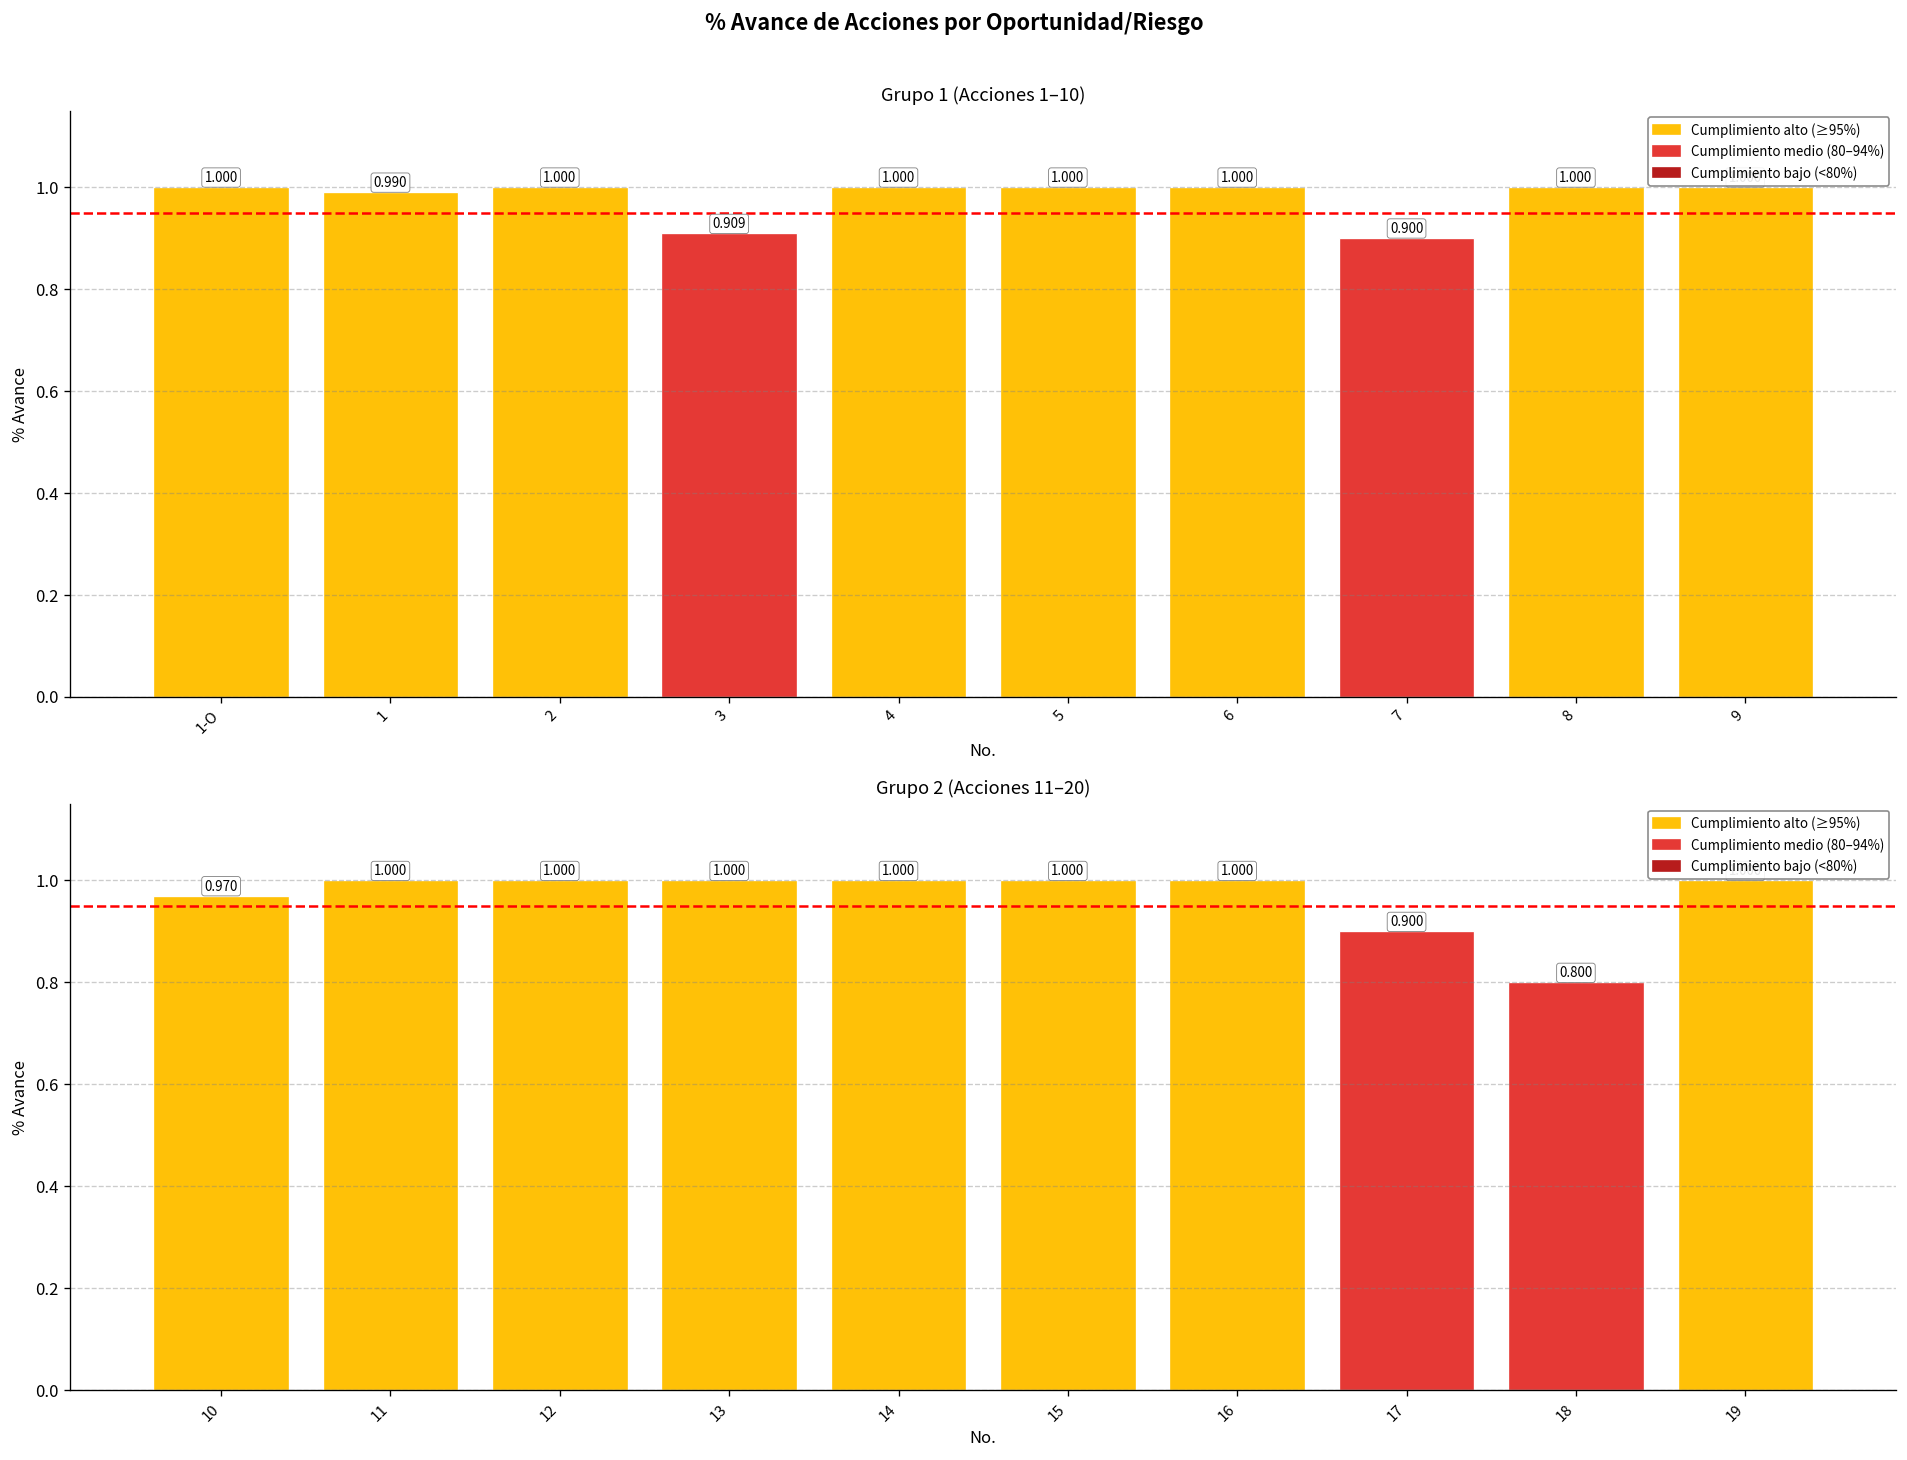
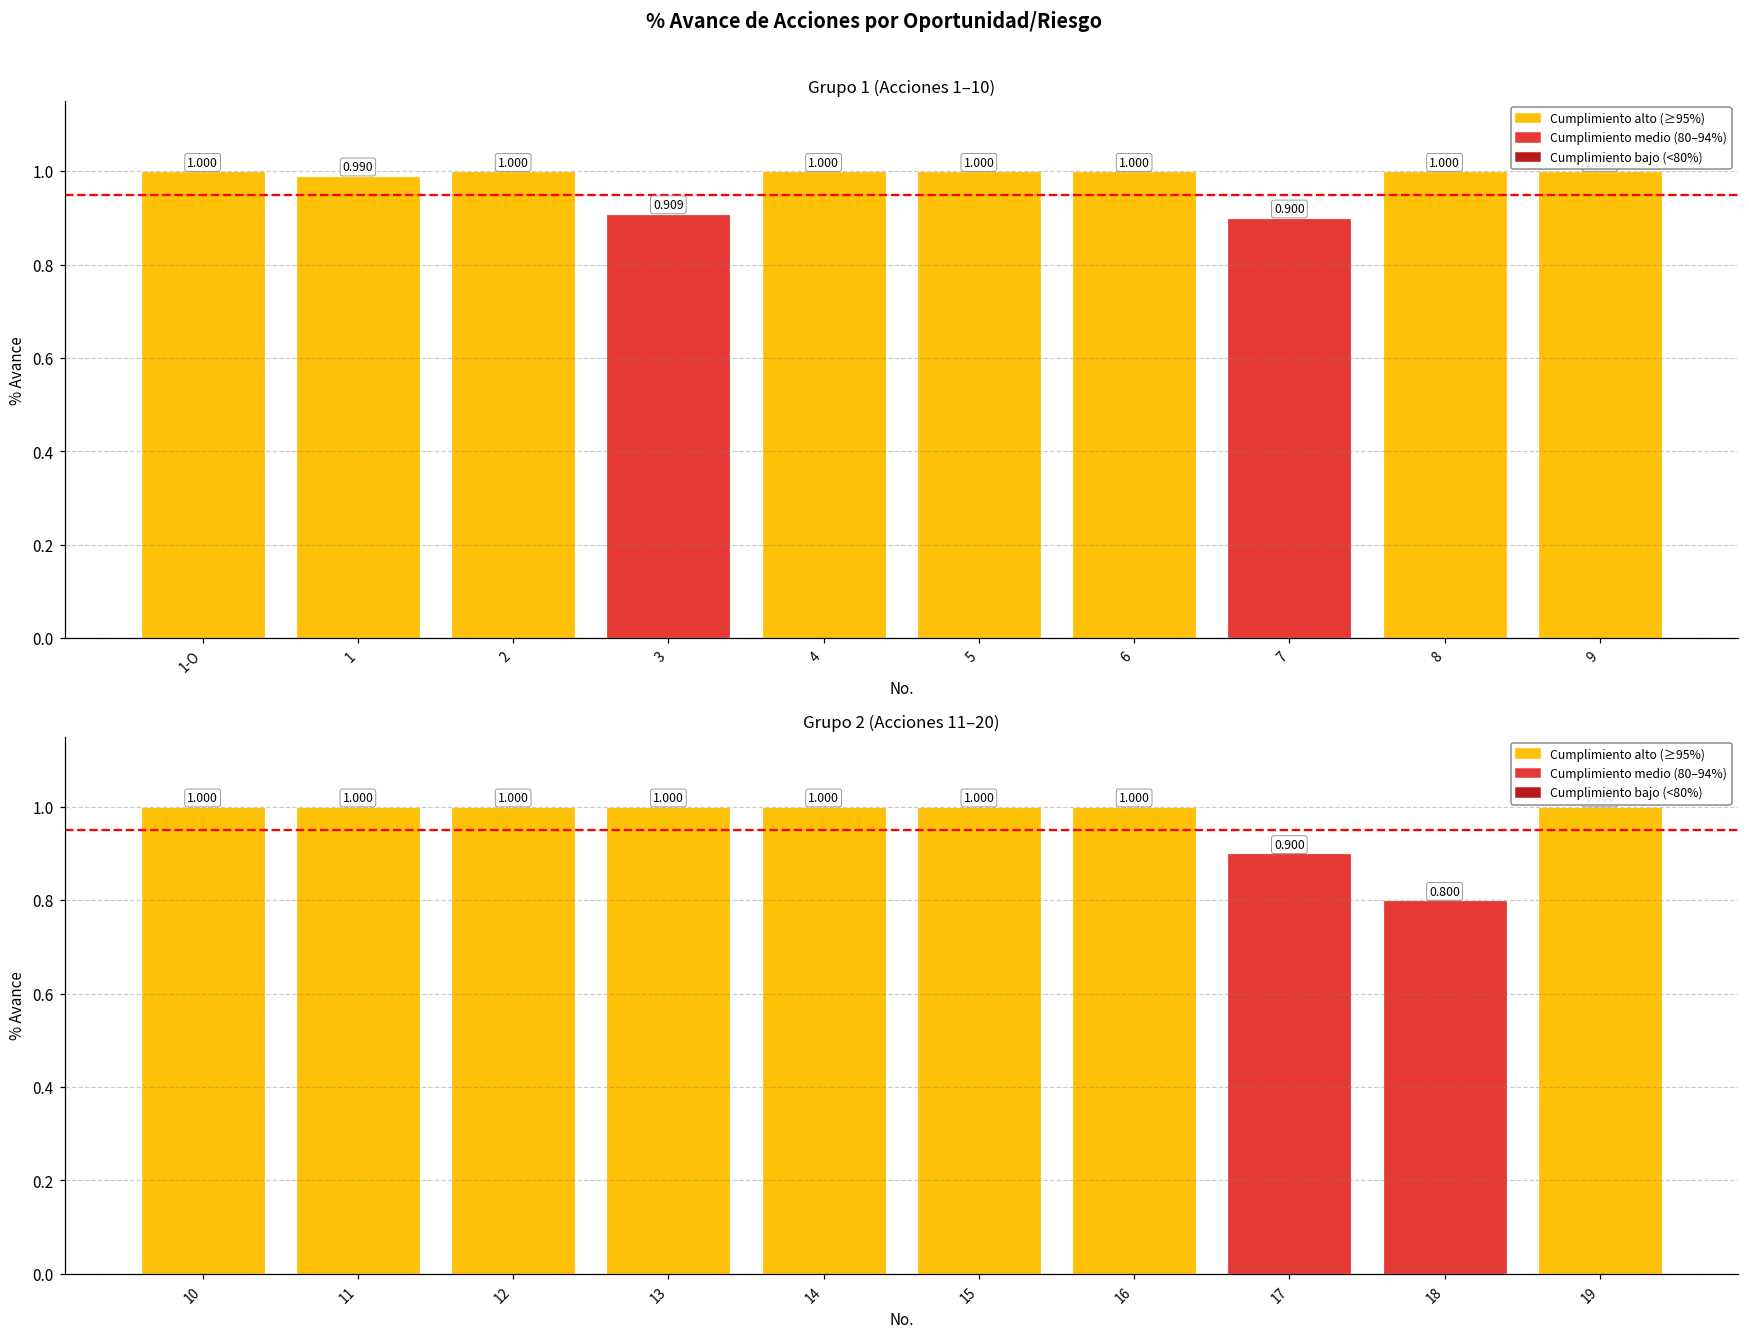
  {
    "Grupo 2 (Acciones 11–20)": {
-     "10": 0.970
+     "10": 1.000
    }
  }
